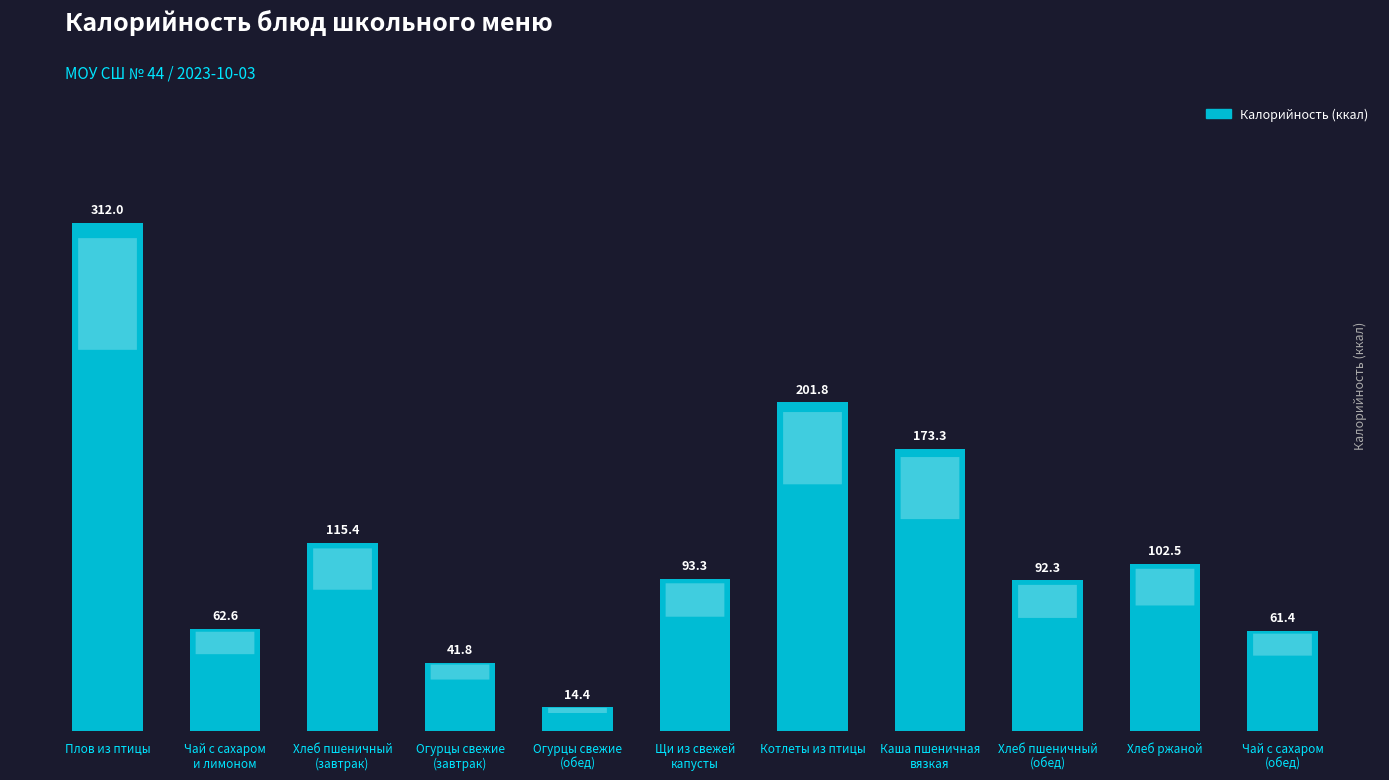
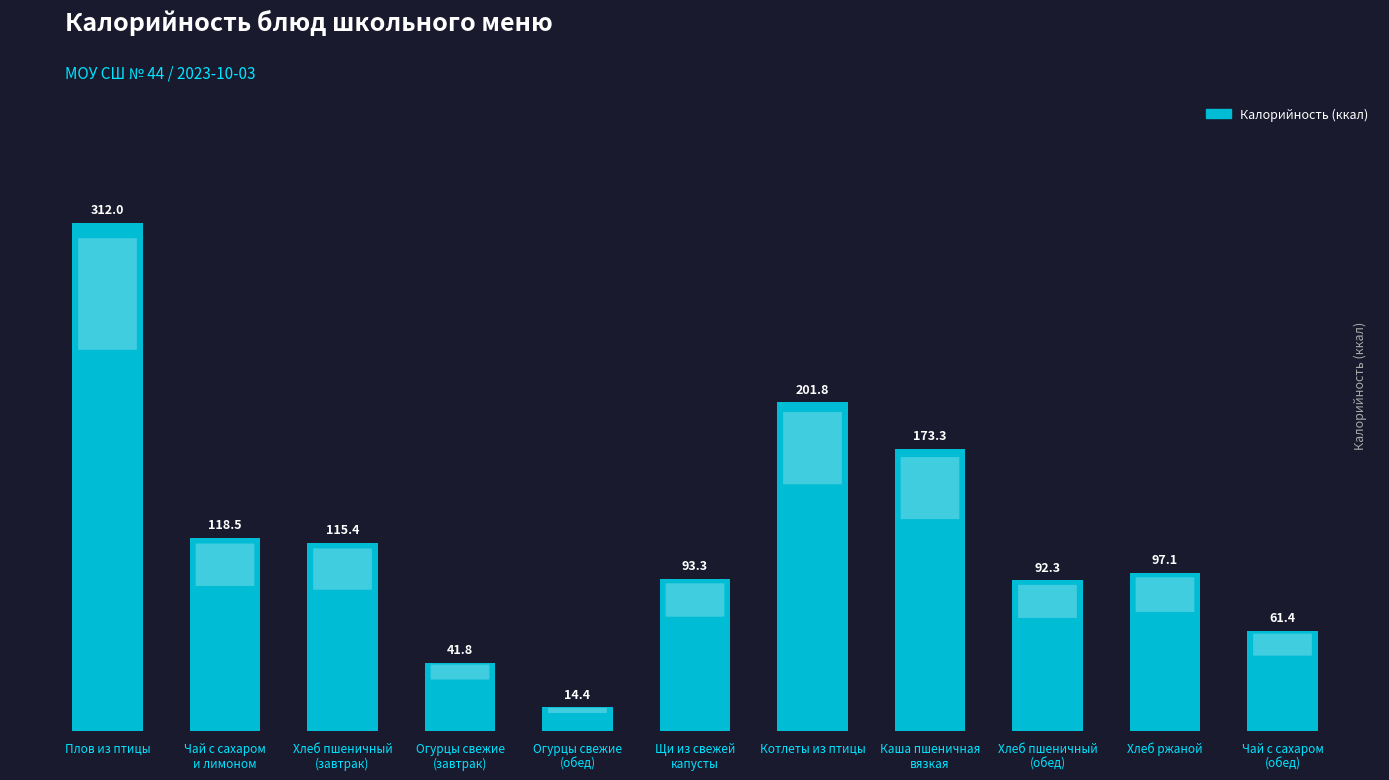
  {
    "Плов из птицы": 312.0,
-   "Чай с сахаром и лимоном": 62.6,
+   "Чай с сахаром и лимоном": 118.5,
    "Хлеб пшеничный (завтрак)": 115.4,
    "Огурцы свежие (завтрак)": 41.8,
    "Огурцы свежие (обед)": 14.4,
    "Щи из свежей капусты": 93.3,
    "Котлеты из птицы": 201.8,
    "Каша пшеничная вязкая": 173.3,
    "Хлеб пшеничный (обед)": 92.3,
-   "Хлеб ржаной": 102.5,
+   "Хлеб ржаной": 97.1,
    "Чай с сахаром (обед)": 61.4
  }
